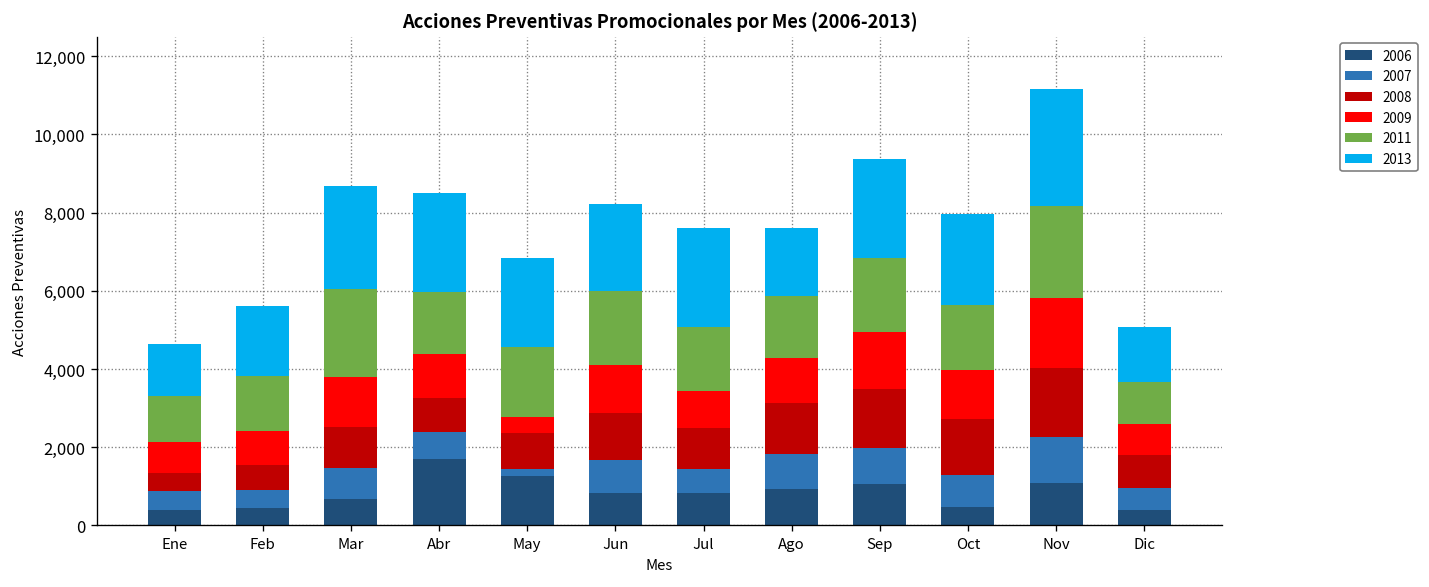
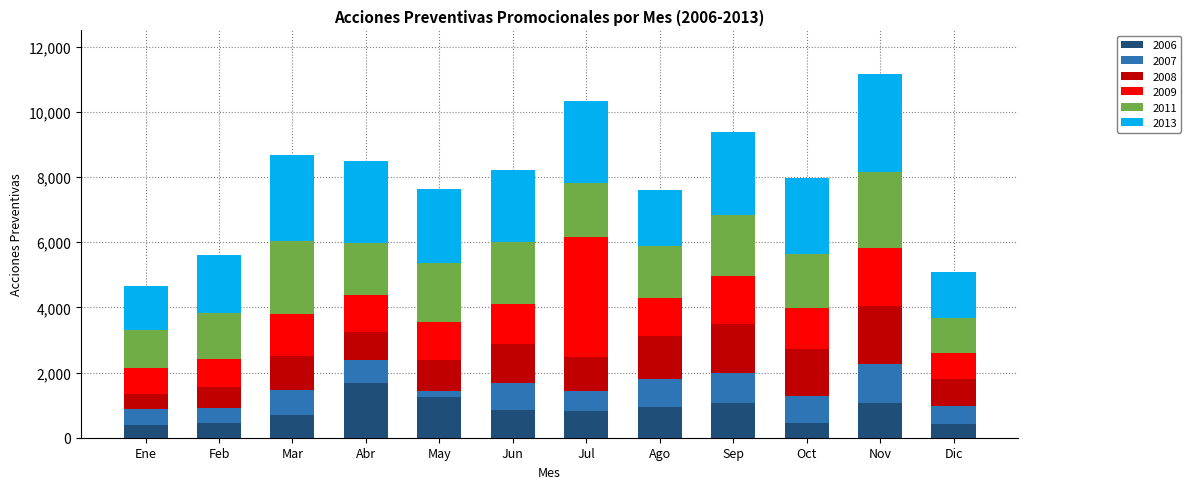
  {
    "2006": {
      "Ene": "400",
      "Feb": "500",
      "Mar": "700",
      "Abr": "1,700",
      "May": "1,300",
      "Jun": "800",
      "Jul": "800",
      "Ago": "900",
      "Sep": "1,100",
      "Oct": "500",
      "Nov": "1,100",
      "Dic": "400"
    },
    "2007": {
      "Ene": "500",
      "Feb": "400",
      "Mar": "800",
      "Abr": "700",
      "May": "200",
      "Jun": "800",
      "Jul": "600",
      "Ago": "900",
      "Sep": "900",
      "Oct": "800",
      "Nov": "1,200",
      "Dic": "600"
    },
    "2008": {
      "Ene": "500",
      "Feb": "700",
      "Mar": "1,100",
      "Abr": "900",
      "May": "900",
      "Jun": "1,200",
      "Jul": "1,000",
      "Ago": "1,300",
      "Sep": "1,500",
      "Oct": "1,400",
      "Nov": "1,800",
      "Dic": "900"
    },
    "2009": {
      "Ene": "800",
      "Feb": "900",
      "Mar": "1,300",
      "Abr": "1,100",
-     "May": "400",
+     "May": "1,200",
      "Jun": "1,200",
-     "Jul": "900",
+     "Jul": "3,700",
      "Ago": "1,100",
      "Sep": "1,500",
      "Oct": "1,300",
      "Nov": "1,800",
      "Dic": "800"
    },
    "2011": {
      "Ene": "1,200",
      "Feb": "1,400",
      "Mar": "2,300",
      "Abr": "1,600",
      "May": "1,800",
      "Jun": "1,900",
      "Jul": "1,600",
      "Ago": "1,600",
      "Sep": "1,900",
      "Oct": "1,700",
      "Nov": "2,300",
      "Dic": "1,100"
    },
    "2013": {
      "Ene": "1,300",
      "Feb": "1,800",
      "Mar": "2,600",
      "Abr": "2,500",
      "May": "2,300",
      "Jun": "2,200",
      "Jul": "2,500",
      "Ago": "1,700",
      "Sep": "2,500",
      "Oct": "2,300",
      "Nov": "3,000",
      "Dic": "1,400"
    }
  }
